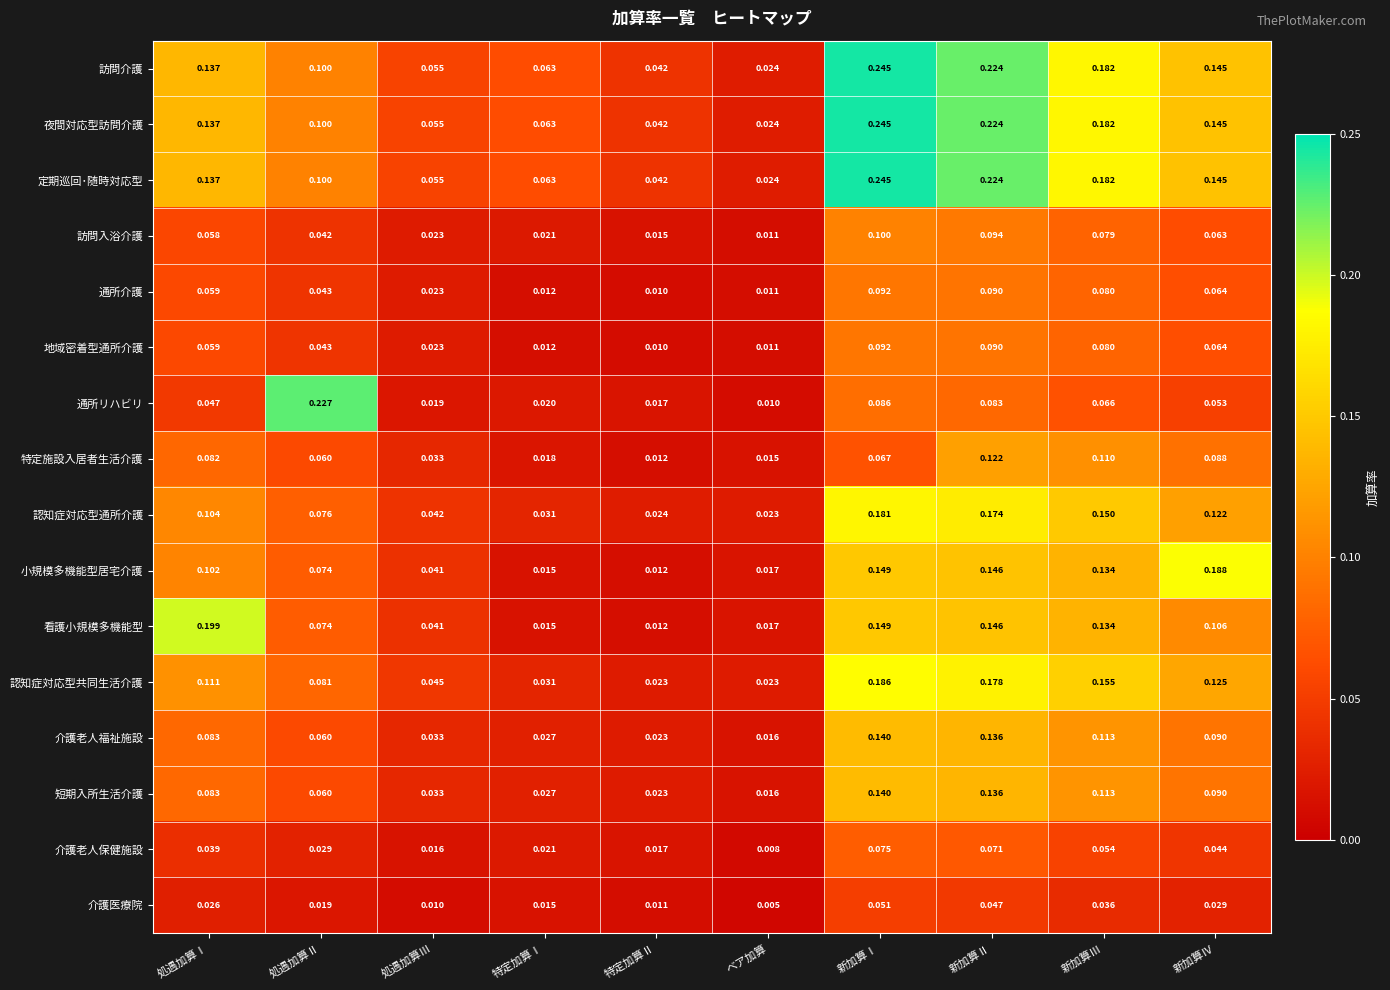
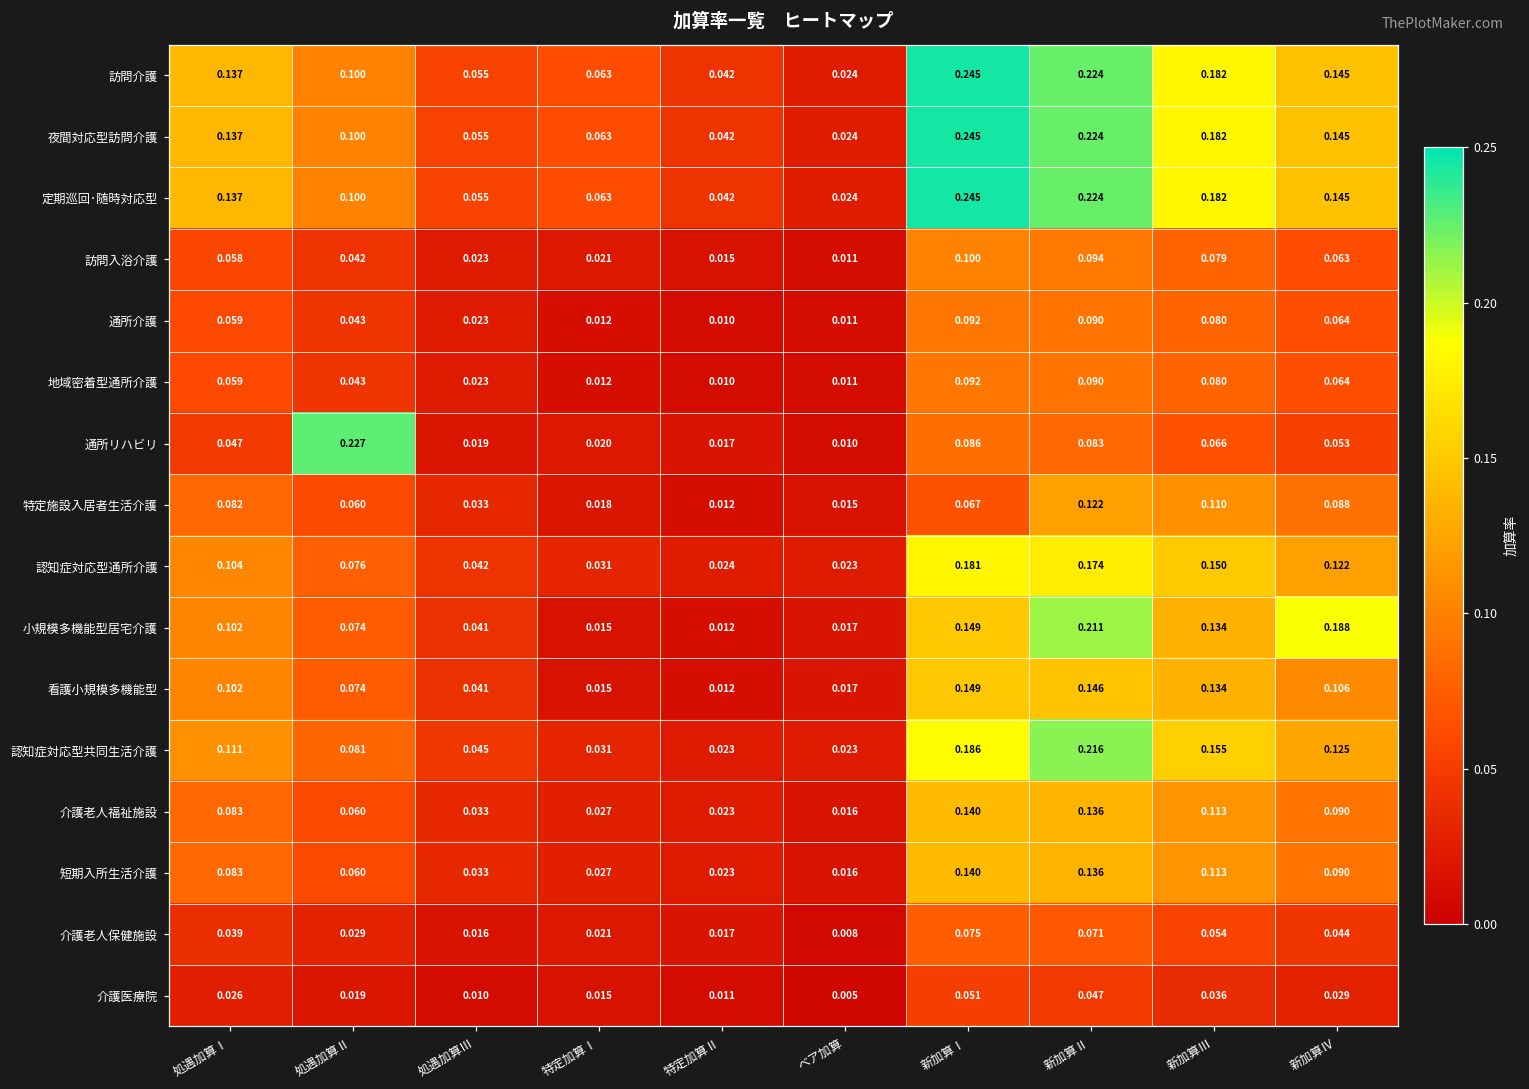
  {
    "訪問介護": {
      "処遇加算Ⅰ": 0.137,
      "処遇加算Ⅱ": 0.100,
      "処遇加算Ⅲ": 0.055,
      "特定加算Ⅰ": 0.063,
      "特定加算Ⅱ": 0.042,
      "ベア加算": 0.024,
      "新加算Ⅰ": 0.245,
      "新加算Ⅱ": 0.224,
      "新加算Ⅲ": 0.182,
      "新加算Ⅳ": 0.145
    },
    "夜間対応型訪問介護": {
      "処遇加算Ⅰ": 0.137,
      "処遇加算Ⅱ": 0.100,
      "処遇加算Ⅲ": 0.055,
      "特定加算Ⅰ": 0.063,
      "特定加算Ⅱ": 0.042,
      "ベア加算": 0.024,
      "新加算Ⅰ": 0.245,
      "新加算Ⅱ": 0.224,
      "新加算Ⅲ": 0.182,
      "新加算Ⅳ": 0.145
    },
    "定期巡回･随時対応型": {
      "処遇加算Ⅰ": 0.137,
      "処遇加算Ⅱ": 0.100,
      "処遇加算Ⅲ": 0.055,
      "特定加算Ⅰ": 0.063,
      "特定加算Ⅱ": 0.042,
      "ベア加算": 0.024,
      "新加算Ⅰ": 0.245,
      "新加算Ⅱ": 0.224,
      "新加算Ⅲ": 0.182,
      "新加算Ⅳ": 0.145
    },
    "訪問入浴介護": {
      "処遇加算Ⅰ": 0.058,
      "処遇加算Ⅱ": 0.042,
      "処遇加算Ⅲ": 0.023,
      "特定加算Ⅰ": 0.021,
      "特定加算Ⅱ": 0.015,
      "ベア加算": 0.011,
      "新加算Ⅰ": 0.100,
      "新加算Ⅱ": 0.094,
      "新加算Ⅲ": 0.079,
      "新加算Ⅳ": 0.063
    },
    "通所介護": {
      "処遇加算Ⅰ": 0.059,
      "処遇加算Ⅱ": 0.043,
      "処遇加算Ⅲ": 0.023,
      "特定加算Ⅰ": 0.012,
      "特定加算Ⅱ": 0.010,
      "ベア加算": 0.011,
      "新加算Ⅰ": 0.092,
      "新加算Ⅱ": 0.090,
      "新加算Ⅲ": 0.080,
      "新加算Ⅳ": 0.064
    },
    "地域密着型通所介護": {
      "処遇加算Ⅰ": 0.059,
      "処遇加算Ⅱ": 0.043,
      "処遇加算Ⅲ": 0.023,
      "特定加算Ⅰ": 0.012,
      "特定加算Ⅱ": 0.010,
      "ベア加算": 0.011,
      "新加算Ⅰ": 0.092,
      "新加算Ⅱ": 0.090,
      "新加算Ⅲ": 0.080,
      "新加算Ⅳ": 0.064
    },
    "通所リハビリ": {
      "処遇加算Ⅰ": 0.047,
      "処遇加算Ⅱ": 0.227,
      "処遇加算Ⅲ": 0.019,
      "特定加算Ⅰ": 0.020,
      "特定加算Ⅱ": 0.017,
      "ベア加算": 0.010,
      "新加算Ⅰ": 0.086,
      "新加算Ⅱ": 0.083,
      "新加算Ⅲ": 0.066,
      "新加算Ⅳ": 0.053
    },
    "特定施設入居者生活介護": {
      "処遇加算Ⅰ": 0.082,
      "処遇加算Ⅱ": 0.060,
      "処遇加算Ⅲ": 0.033,
      "特定加算Ⅰ": 0.018,
      "特定加算Ⅱ": 0.012,
      "ベア加算": 0.015,
      "新加算Ⅰ": 0.067,
      "新加算Ⅱ": 0.122,
      "新加算Ⅲ": 0.110,
      "新加算Ⅳ": 0.088
    },
    "認知症対応型通所介護": {
      "処遇加算Ⅰ": 0.104,
      "処遇加算Ⅱ": 0.076,
      "処遇加算Ⅲ": 0.042,
      "特定加算Ⅰ": 0.031,
      "特定加算Ⅱ": 0.024,
      "ベア加算": 0.023,
      "新加算Ⅰ": 0.181,
      "新加算Ⅱ": 0.174,
      "新加算Ⅲ": 0.150,
      "新加算Ⅳ": 0.122
    },
    "小規模多機能型居宅介護": {
      "処遇加算Ⅰ": 0.102,
      "処遇加算Ⅱ": 0.074,
      "処遇加算Ⅲ": 0.041,
      "特定加算Ⅰ": 0.015,
      "特定加算Ⅱ": 0.012,
      "ベア加算": 0.017,
      "新加算Ⅰ": 0.149,
-     "新加算Ⅱ": 0.146,
+     "新加算Ⅱ": 0.211,
      "新加算Ⅲ": 0.134,
      "新加算Ⅳ": 0.188
    },
    "看護小規模多機能型": {
-     "処遇加算Ⅰ": 0.199,
+     "処遇加算Ⅰ": 0.102,
      "処遇加算Ⅱ": 0.074,
      "処遇加算Ⅲ": 0.041,
      "特定加算Ⅰ": 0.015,
      "特定加算Ⅱ": 0.012,
      "ベア加算": 0.017,
      "新加算Ⅰ": 0.149,
      "新加算Ⅱ": 0.146,
      "新加算Ⅲ": 0.134,
      "新加算Ⅳ": 0.106
    },
    "認知症対応型共同生活介護": {
      "処遇加算Ⅰ": 0.111,
      "処遇加算Ⅱ": 0.081,
      "処遇加算Ⅲ": 0.045,
      "特定加算Ⅰ": 0.031,
      "特定加算Ⅱ": 0.023,
      "ベア加算": 0.023,
      "新加算Ⅰ": 0.186,
-     "新加算Ⅱ": 0.178,
+     "新加算Ⅱ": 0.216,
      "新加算Ⅲ": 0.155,
      "新加算Ⅳ": 0.125
    },
    "介護老人福祉施設": {
      "処遇加算Ⅰ": 0.083,
      "処遇加算Ⅱ": 0.060,
      "処遇加算Ⅲ": 0.033,
      "特定加算Ⅰ": 0.027,
      "特定加算Ⅱ": 0.023,
      "ベア加算": 0.016,
      "新加算Ⅰ": 0.140,
      "新加算Ⅱ": 0.136,
      "新加算Ⅲ": 0.113,
      "新加算Ⅳ": 0.090
    },
    "短期入所生活介護": {
      "処遇加算Ⅰ": 0.083,
      "処遇加算Ⅱ": 0.060,
      "処遇加算Ⅲ": 0.033,
      "特定加算Ⅰ": 0.027,
      "特定加算Ⅱ": 0.023,
      "ベア加算": 0.016,
      "新加算Ⅰ": 0.140,
      "新加算Ⅱ": 0.136,
      "新加算Ⅲ": 0.113,
      "新加算Ⅳ": 0.090
    },
    "介護老人保健施設": {
      "処遇加算Ⅰ": 0.039,
      "処遇加算Ⅱ": 0.029,
      "処遇加算Ⅲ": 0.016,
      "特定加算Ⅰ": 0.021,
      "特定加算Ⅱ": 0.017,
      "ベア加算": 0.008,
      "新加算Ⅰ": 0.075,
      "新加算Ⅱ": 0.071,
      "新加算Ⅲ": 0.054,
      "新加算Ⅳ": 0.044
    },
    "介護医療院": {
      "処遇加算Ⅰ": 0.026,
      "処遇加算Ⅱ": 0.019,
      "処遇加算Ⅲ": 0.010,
      "特定加算Ⅰ": 0.015,
      "特定加算Ⅱ": 0.011,
      "ベア加算": 0.005,
      "新加算Ⅰ": 0.051,
      "新加算Ⅱ": 0.047,
      "新加算Ⅲ": 0.036,
      "新加算Ⅳ": 0.029
    }
  }
